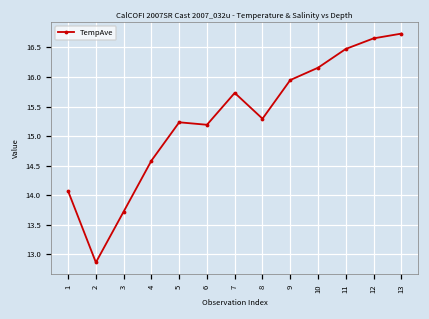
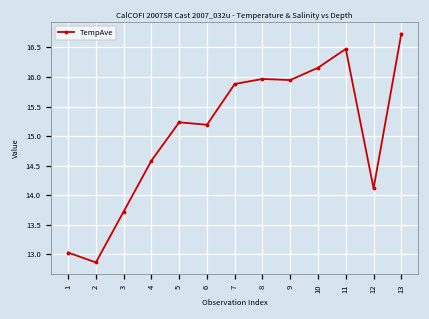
  {
-   "1": 14.1,
+   "1": 13.0,
    "2": 12.9,
    "3": 13.7,
    "4": 14.6,
    "5": 15.2,
    "6": 15.2,
-   "7": 15.7,
-   "8": 15.3,
+   "7": 15.9,
+   "8": 16.0,
    "9": 15.9,
    "10": 16.2,
    "11": 16.5,
-   "12": 16.7,
+   "12": 14.1,
    "13": 16.7
  }
